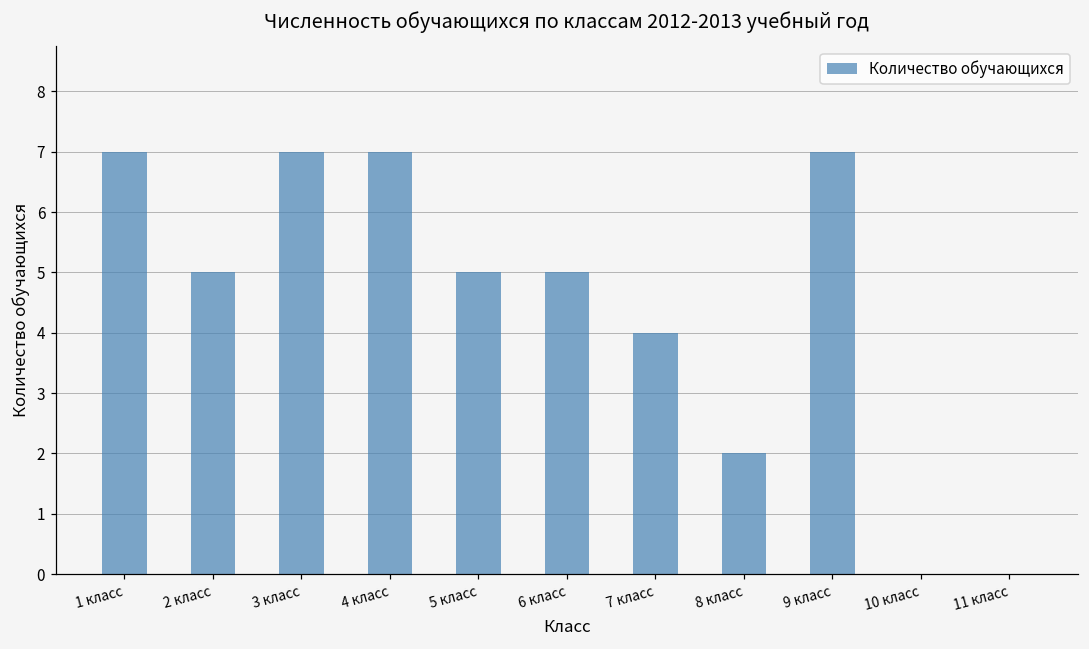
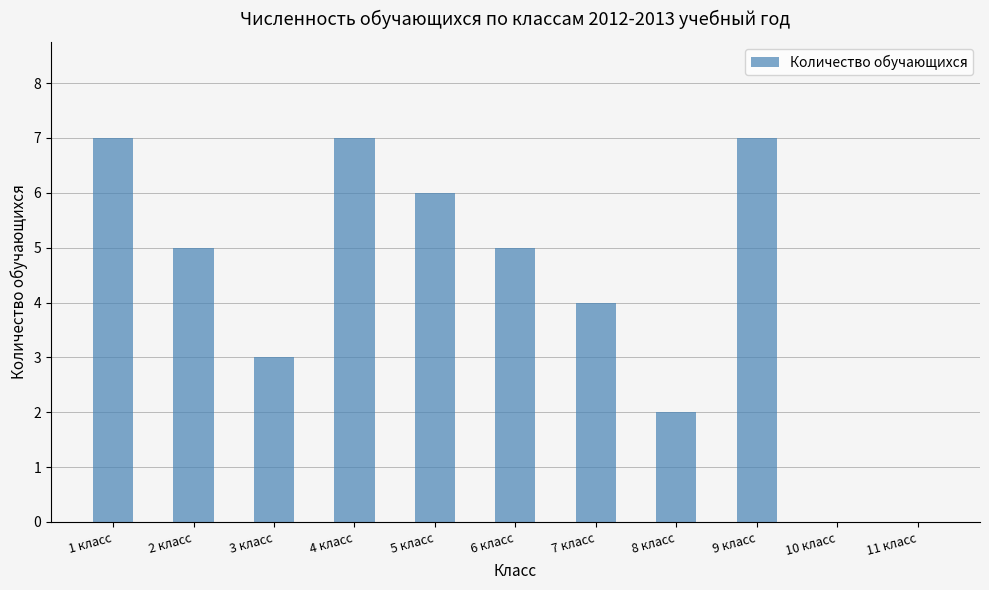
  {
    "1 класс": 7,
    "2 класс": 5,
-   "3 класс": 7,
+   "3 класс": 3,
    "4 класс": 7,
-   "5 класс": 5,
+   "5 класс": 6,
    "6 класс": 5,
    "7 класс": 4,
    "8 класс": 2,
    "9 класс": 7,
    "10 класс": 0,
    "11 класс": 0
  }
